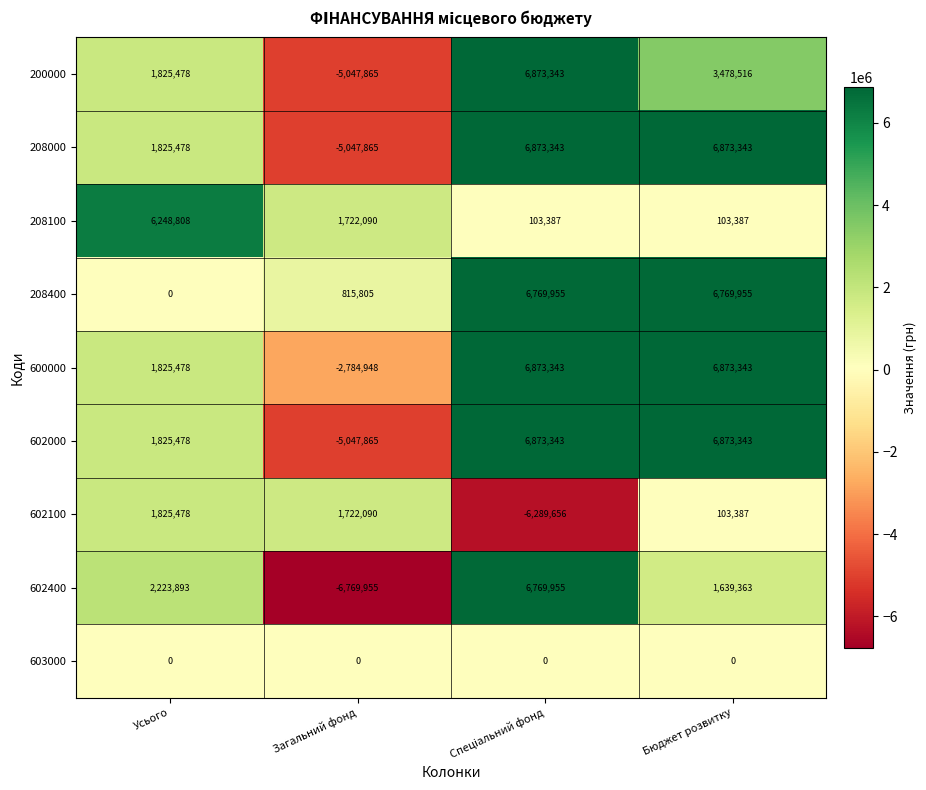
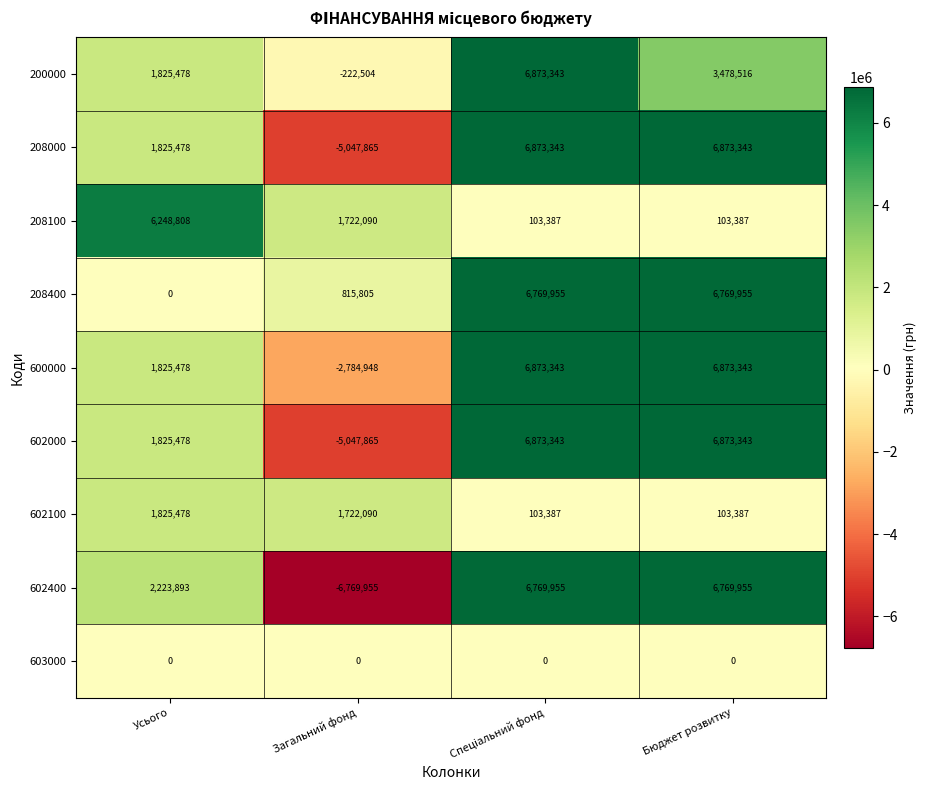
  {
    "200000": {
      "Усього": "1,825,478",
-     "Загальний фонд": "-5,047,865",
+     "Загальний фонд": "-222,504",
      "Спеціальний фонд": "6,873,343",
      "Бюджет розвитку": "3,478,516"
    },
    "208000": {
      "Усього": "1,825,478",
      "Загальний фонд": "-5,047,865",
      "Спеціальний фонд": "6,873,343",
      "Бюджет розвитку": "6,873,343"
    },
    "208100": {
      "Усього": "6,248,808",
      "Загальний фонд": "1,722,090",
      "Спеціальний фонд": "103,387",
      "Бюджет розвитку": "103,387"
    },
    "208400": {
      "Усього": "0",
      "Загальний фонд": "815,805",
      "Спеціальний фонд": "6,769,955",
      "Бюджет розвитку": "6,769,955"
    },
    "600000": {
      "Усього": "1,825,478",
      "Загальний фонд": "-2,784,948",
      "Спеціальний фонд": "6,873,343",
      "Бюджет розвитку": "6,873,343"
    },
    "602000": {
      "Усього": "1,825,478",
      "Загальний фонд": "-5,047,865",
      "Спеціальний фонд": "6,873,343",
      "Бюджет розвитку": "6,873,343"
    },
    "602100": {
      "Усього": "1,825,478",
      "Загальний фонд": "1,722,090",
-     "Спеціальний фонд": "-6,289,656",
+     "Спеціальний фонд": "103,387",
      "Бюджет розвитку": "103,387"
    },
    "602400": {
      "Усього": "2,223,893",
      "Загальний фонд": "-6,769,955",
      "Спеціальний фонд": "6,769,955",
-     "Бюджет розвитку": "1,639,363"
+     "Бюджет розвитку": "6,769,955"
    },
    "603000": {
      "Усього": "0",
      "Загальний фонд": "0",
      "Спеціальний фонд": "0",
      "Бюджет розвитку": "0"
    }
  }
